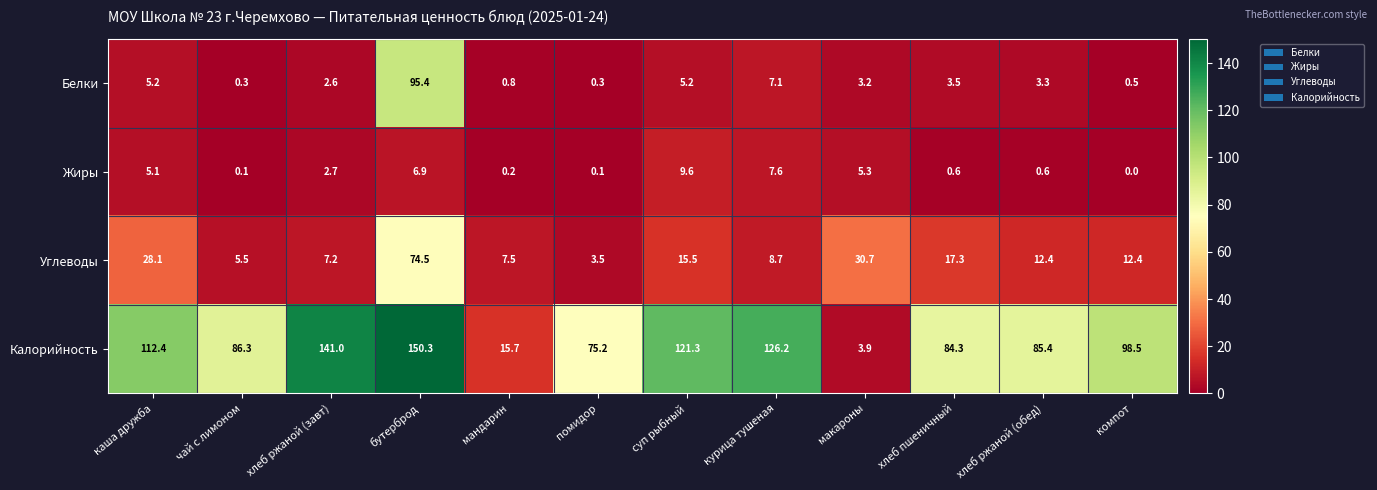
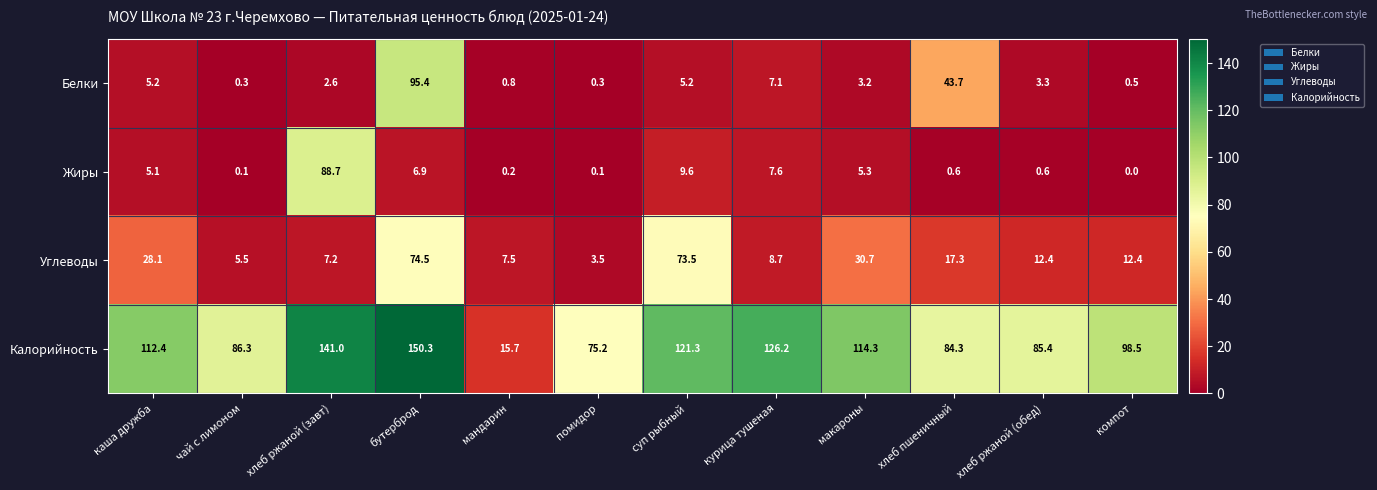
  {
    "Белки": {
      "каша дружба": 5.2,
      "чай с лимоном": 0.3,
      "хлеб ржаной (завт)": 2.6,
      "бутерброд": 95.4,
      "мандарин": 0.8,
      "помидор": 0.3,
      "суп рыбный": 5.2,
      "курица тушеная": 7.1,
      "макароны": 3.2,
-     "хлеб пшеничный": 3.5,
+     "хлеб пшеничный": 43.7,
      "хлеб ржаной (обед)": 3.3,
      "компот": 0.5
    },
    "Жиры": {
      "каша дружба": 5.1,
      "чай с лимоном": 0.1,
-     "хлеб ржаной (завт)": 2.7,
+     "хлеб ржаной (завт)": 88.7,
      "бутерброд": 6.9,
      "мандарин": 0.2,
      "помидор": 0.1,
      "суп рыбный": 9.6,
      "курица тушеная": 7.6,
      "макароны": 5.3,
      "хлеб пшеничный": 0.6,
      "хлеб ржаной (обед)": 0.6,
      "компот": 0.0
    },
    "Углеводы": {
      "каша дружба": 28.1,
      "чай с лимоном": 5.5,
      "хлеб ржаной (завт)": 7.2,
      "бутерброд": 74.5,
      "мандарин": 7.5,
      "помидор": 3.5,
-     "суп рыбный": 15.5,
+     "суп рыбный": 73.5,
      "курица тушеная": 8.7,
      "макароны": 30.7,
      "хлеб пшеничный": 17.3,
      "хлеб ржаной (обед)": 12.4,
      "компот": 12.4
    },
    "Калорийность": {
      "каша дружба": 112.4,
      "чай с лимоном": 86.3,
      "хлеб ржаной (завт)": 141.0,
      "бутерброд": 150.3,
      "мандарин": 15.7,
      "помидор": 75.2,
      "суп рыбный": 121.3,
      "курица тушеная": 126.2,
-     "макароны": 3.9,
+     "макароны": 114.3,
      "хлеб пшеничный": 84.3,
      "хлеб ржаной (обед)": 85.4,
      "компот": 98.5
    }
  }
